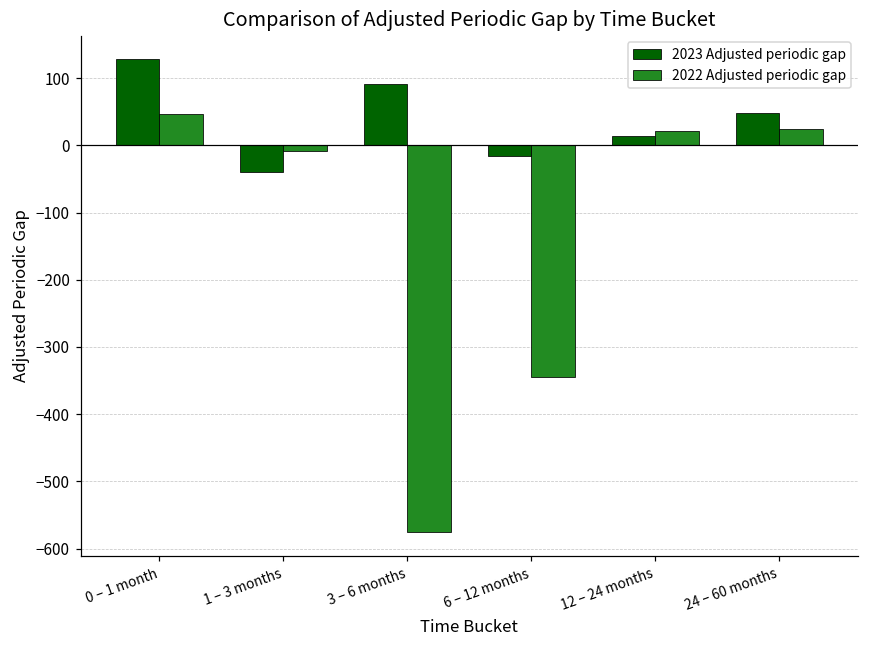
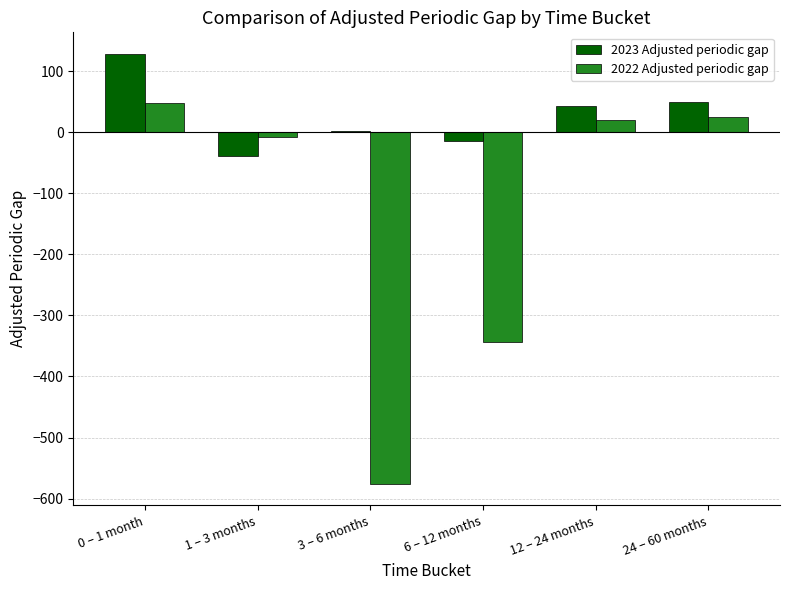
  {
    "2023 Adjusted periodic gap": {
      "0 – 1 month": 130,
      "1 – 3 months": -40,
-     "3 – 6 months": 90,
+     "3 – 6 months": 0,
      "6 – 12 months": -20,
-     "12 – 24 months": 10,
+     "12 – 24 months": 40,
      "24 – 60 months": 50
    },
    "2022 Adjusted periodic gap": {
      "0 – 1 month": 50,
      "1 – 3 months": -10,
      "3 – 6 months": -580,
      "6 – 12 months": -340,
      "12 – 24 months": 20,
      "24 – 60 months": 30
    }
  }
